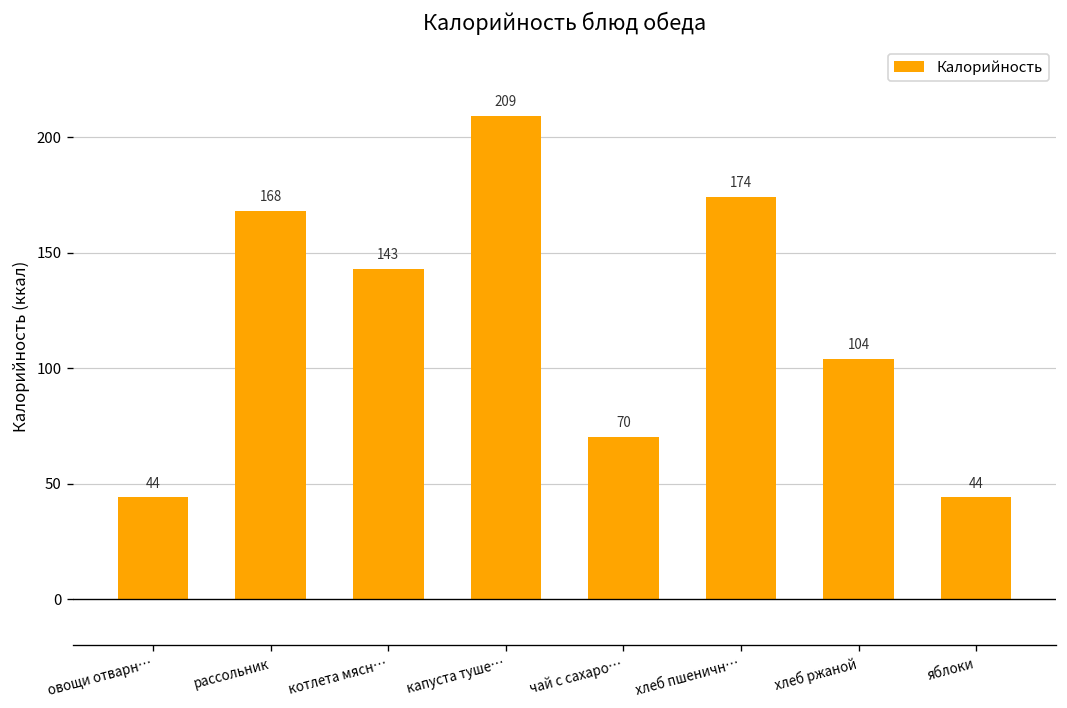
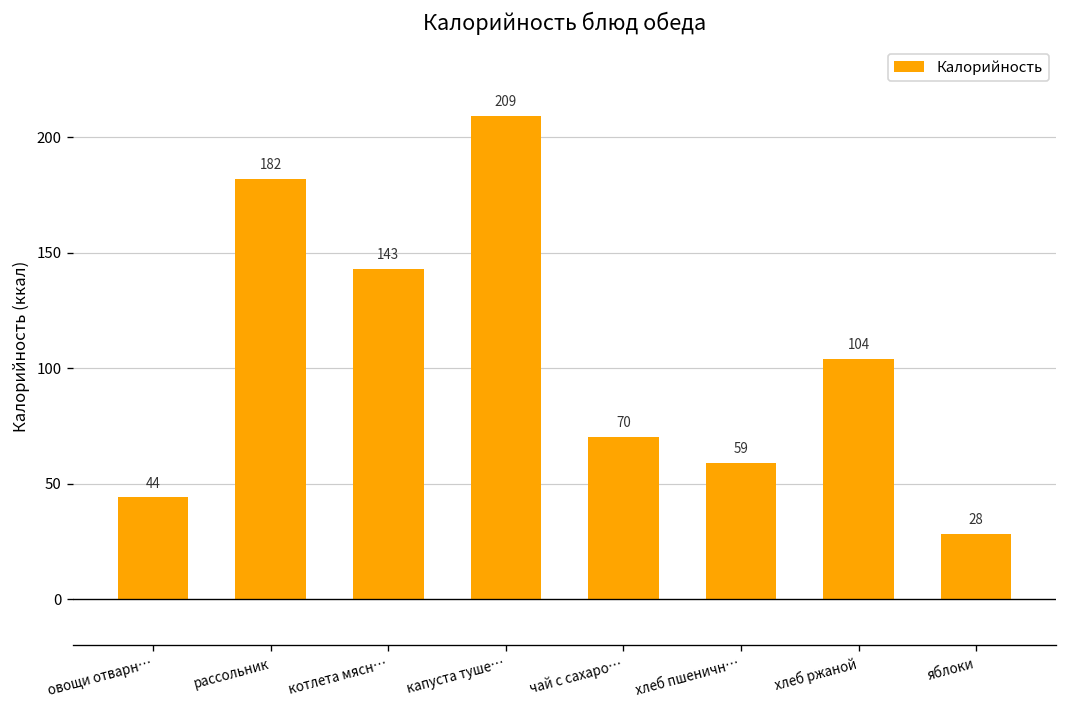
  {
    "овощи отварн…": 44,
-   "рассольник": 168,
+   "рассольник": 182,
    "котлета мясн…": 143,
    "капуста туше…": 209,
    "чай с сахаро…": 70,
-   "хлеб пшеничн…": 174,
+   "хлеб пшеничн…": 59,
    "хлеб ржаной": 104,
-   "яблоки": 44
+   "яблоки": 28
  }
